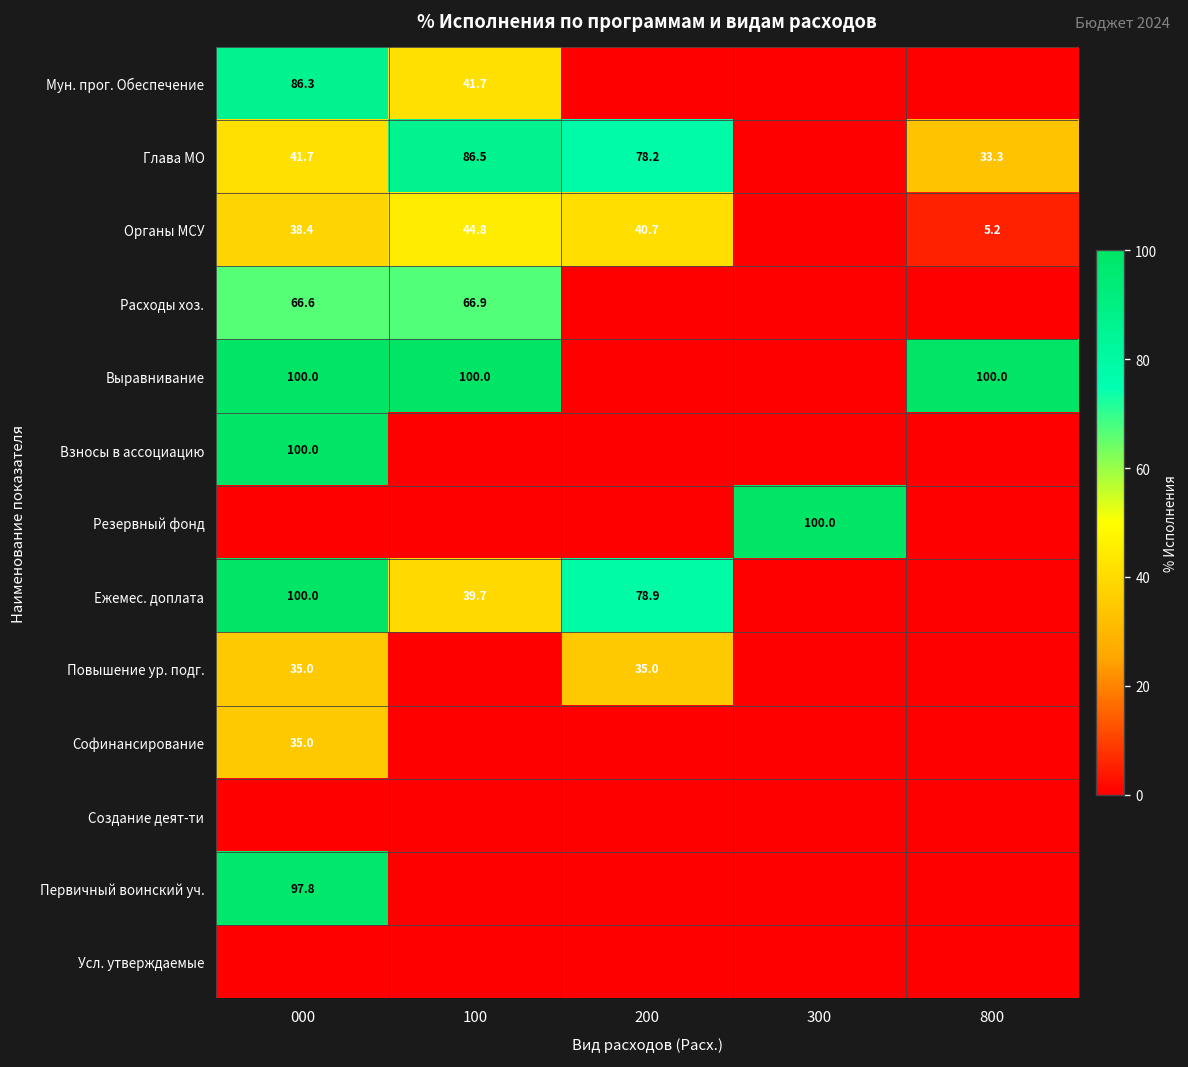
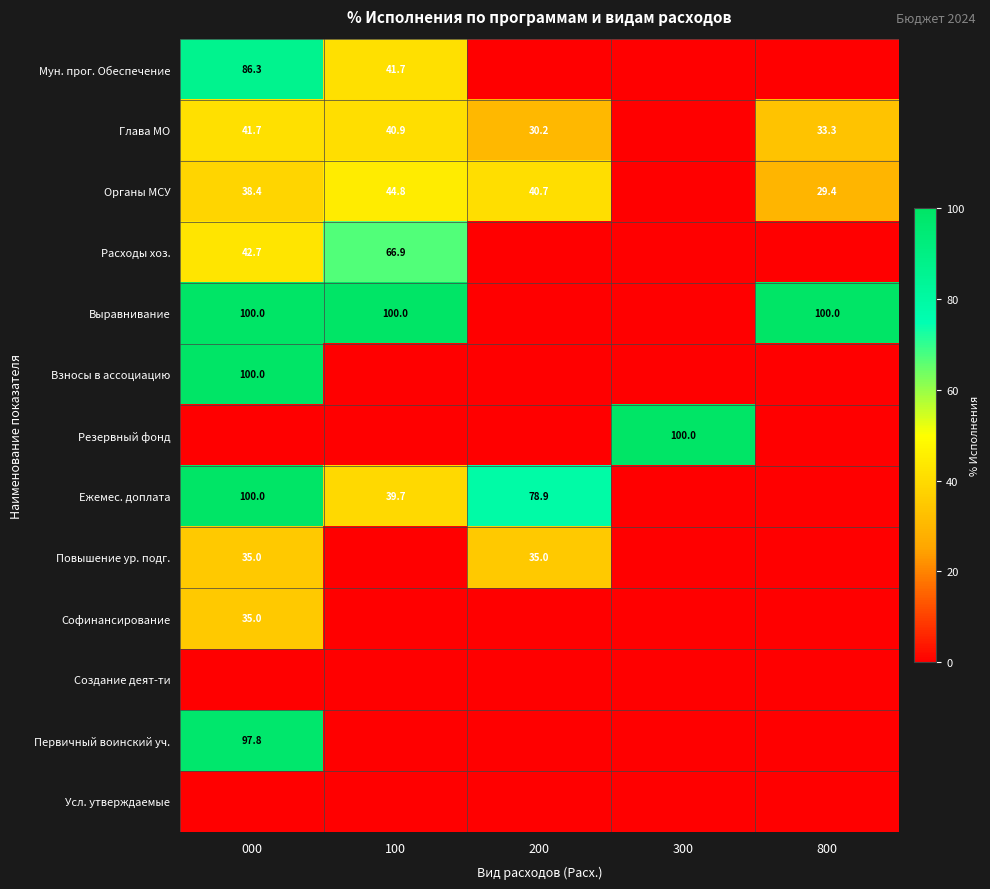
  {
    "Мун. прог. Обеспечение": {
      "000": 86.3,
      "100": 41.7
    },
    "Глава МО": {
      "000": 41.7,
-     "100": 86.5,
-     "200": 78.2,
+     "100": 40.9,
+     "200": 30.2,
      "800": 33.3
    },
    "Органы МСУ": {
      "000": 38.4,
      "100": 44.8,
      "200": 40.7,
-     "800": 5.2
+     "800": 29.4
    },
    "Расходы хоз.": {
-     "000": 66.6,
+     "000": 42.7,
      "100": 66.9
    },
    "Выравнивание": {
      "000": 100.0,
      "100": 100.0,
      "800": 100.0
    },
    "Взносы в ассоциацию": {
      "000": 100.0
    },
    "Резервный фонд": {
      "300": 100.0
    },
    "Ежемес. доплата": {
      "000": 100.0,
      "100": 39.7,
      "200": 78.9
    },
    "Повышение ур. подг.": {
      "000": 35.0,
      "200": 35.0
    },
    "Софинансирование": {
      "000": 35.0
    },
    "Первичный воинский уч.": {
      "000": 97.8
    }
  }
